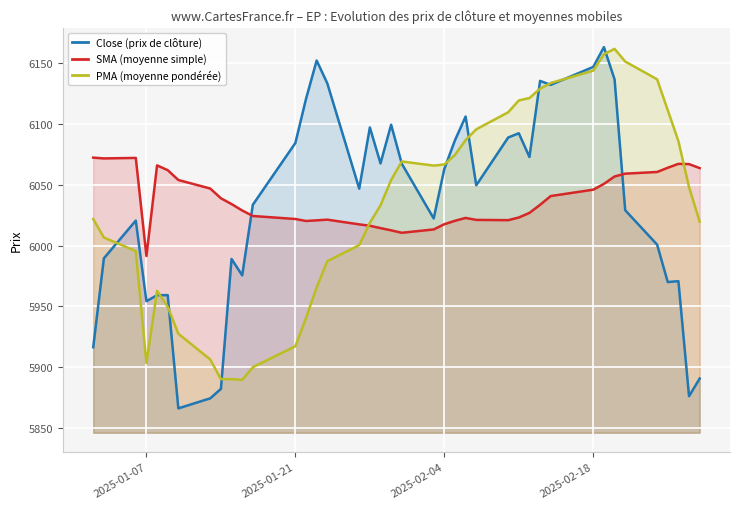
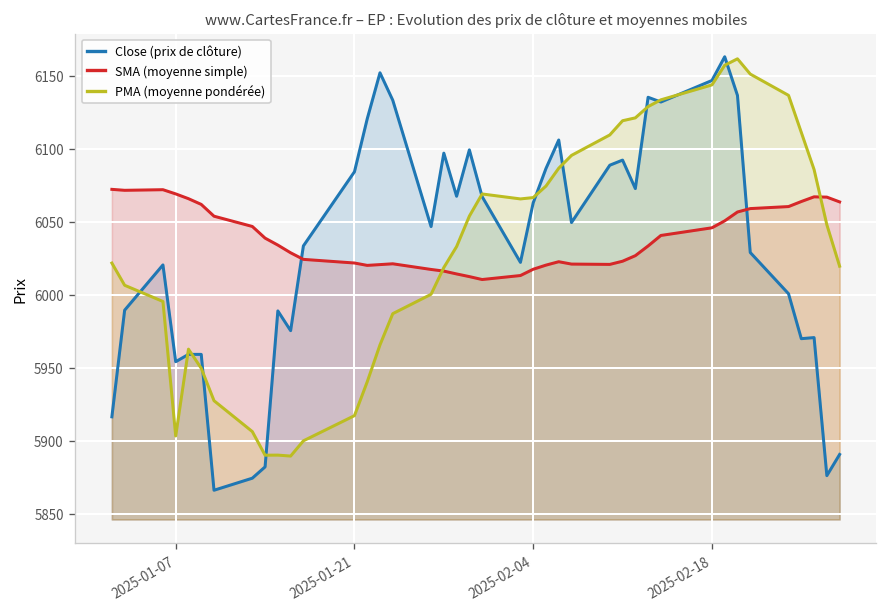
  {
    "Close (prix de clôture)": {
      "2025-01-07": 5954,
      "2025-01-21": 6084,
      "2025-02-04": 6063,
      "2025-02-18": 6147
    },
    "SMA (moyenne simple)": {
-     "2025-01-07": 5991,
+     "2025-01-07": 6069,
      "2025-01-21": 6022,
      "2025-02-04": 6018,
      "2025-02-18": 6046
    },
    "PMA (moyenne pondérée)": {
      "2025-01-07": 5903,
      "2025-01-21": 5917,
      "2025-02-04": 6067,
      "2025-02-18": 6144
    }
  }
